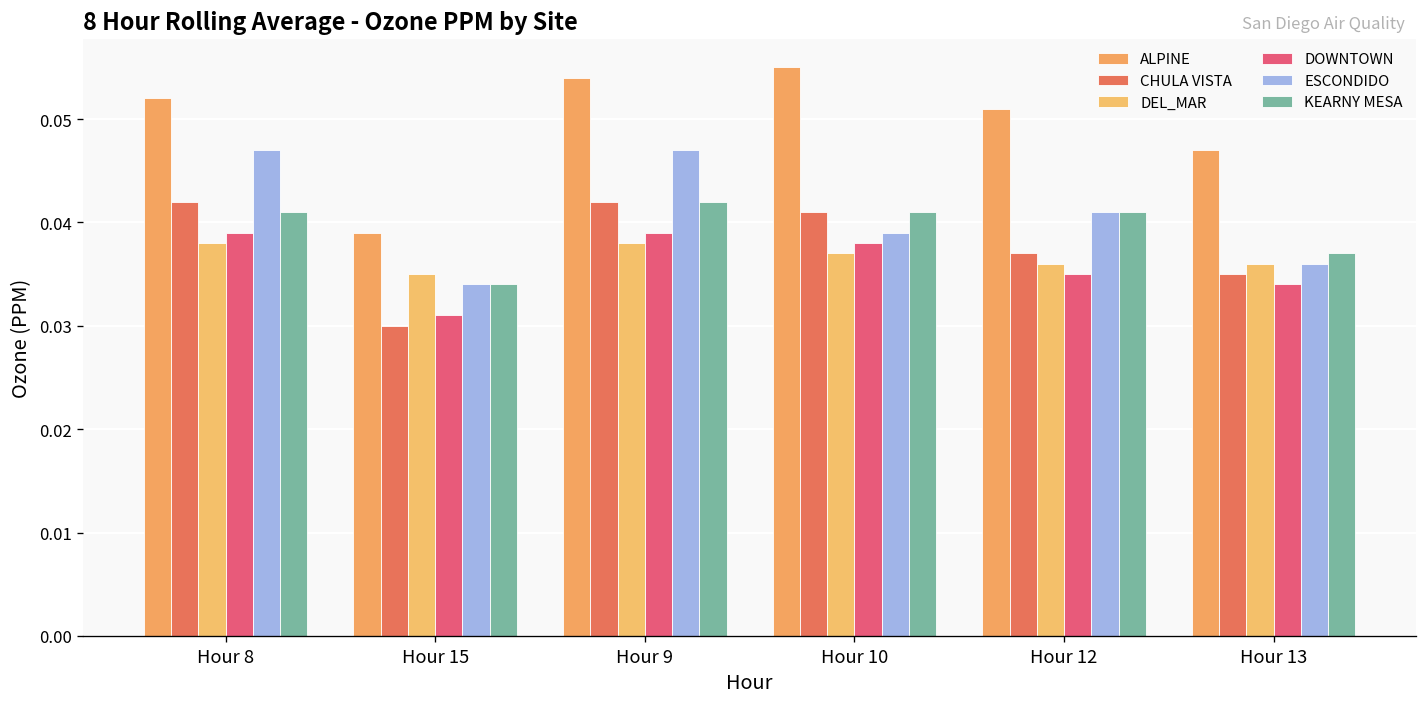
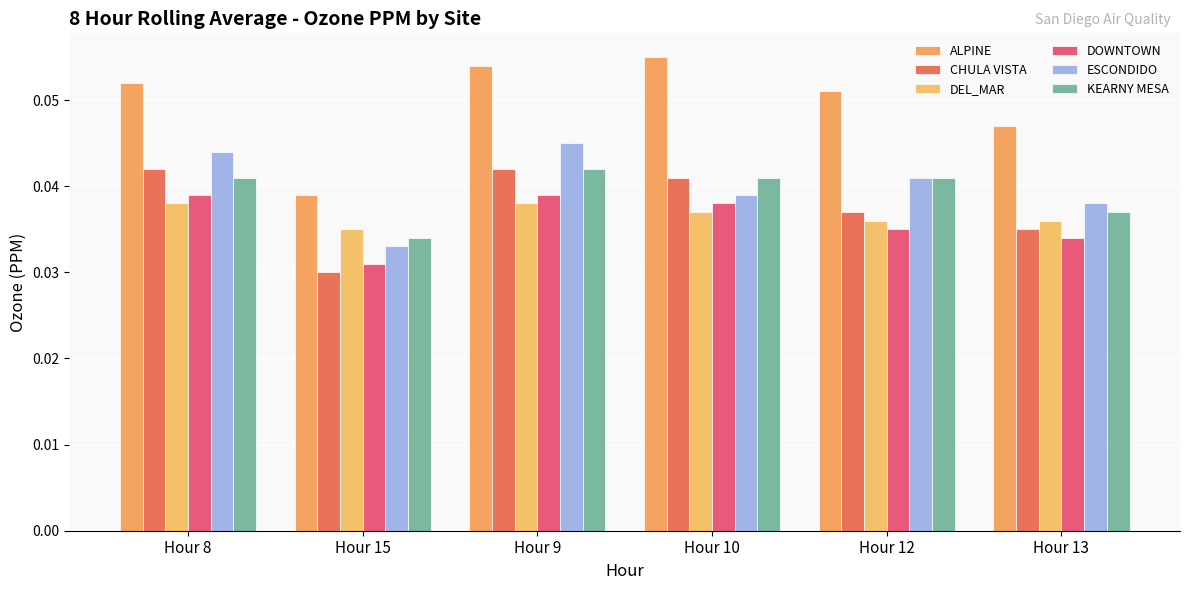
  {
    "ESCONDIDO": {
-     "Hour 8": 0.047,
-     "Hour 15": 0.034,
-     "Hour 9": 0.047,
+     "Hour 8": 0.044,
+     "Hour 15": 0.033,
+     "Hour 9": 0.045,
      "Hour 10": 0.039,
      "Hour 12": 0.041,
-     "Hour 13": 0.036
+     "Hour 13": 0.038
    },
    "KEARNY MESA": {
      "Hour 8": 0.041,
      "Hour 15": 0.034,
      "Hour 9": 0.042,
      "Hour 10": 0.041,
      "Hour 12": 0.041,
      "Hour 13": 0.037
    }
  }
